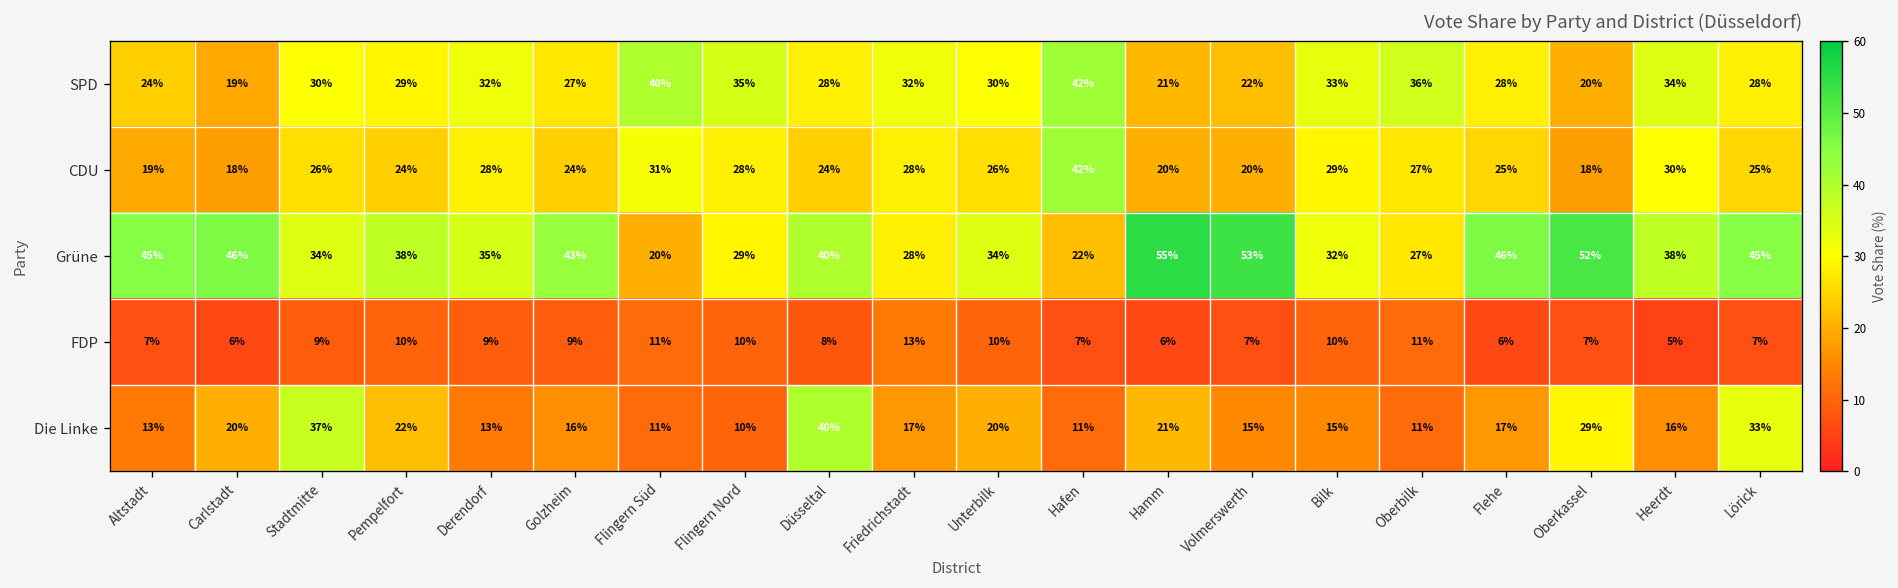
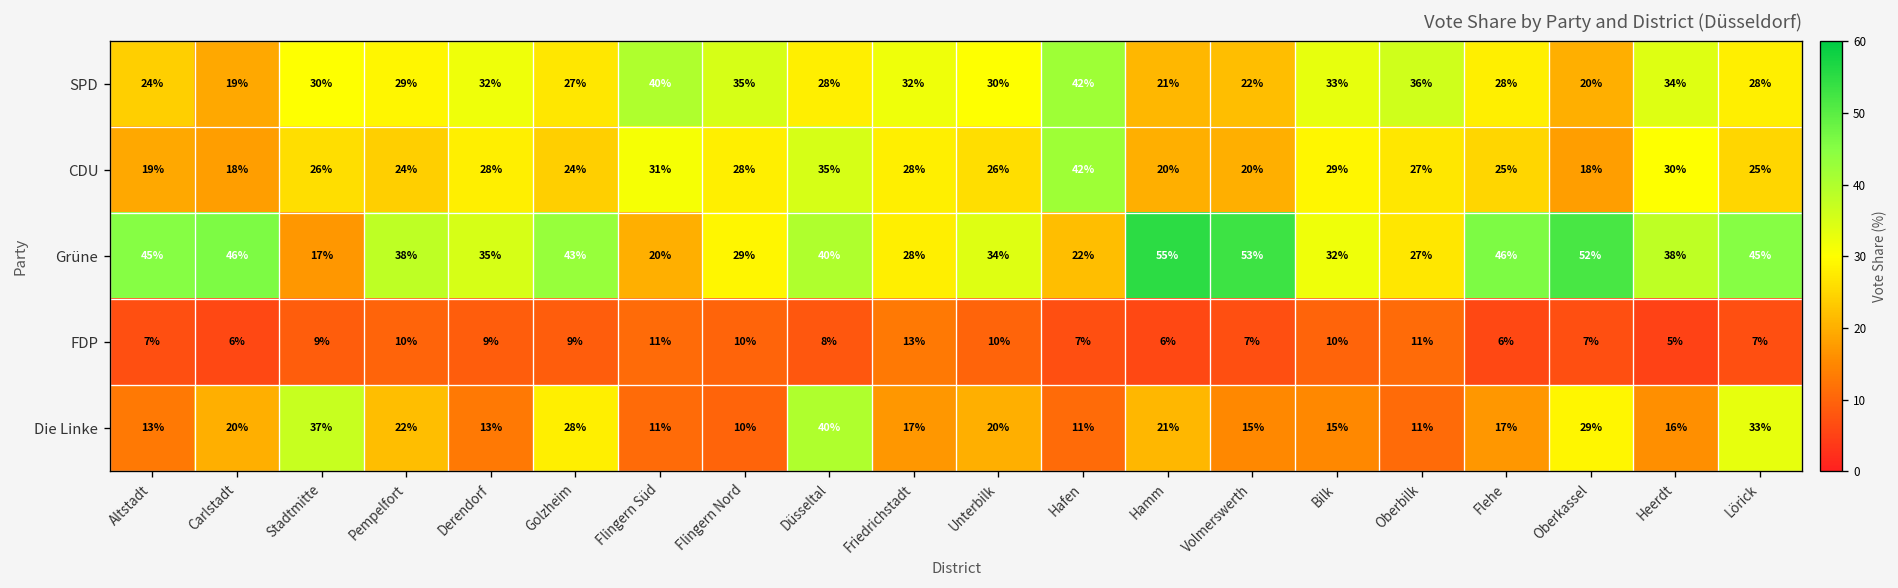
  {
    "SPD": {
      "Altstadt": "24%",
      "Carlstadt": "19%",
      "Stadtmitte": "30%",
      "Pempelfort": "29%",
      "Derendorf": "32%",
      "Golzheim": "27%",
      "Flingern Süd": "40%",
      "Flingern Nord": "35%",
      "Düsseltal": "28%",
      "Friedrichstadt": "32%",
      "Unterbilk": "30%",
      "Hafen": "42%",
      "Hamm": "21%",
      "Volmerswerth": "22%",
      "Bilk": "33%",
      "Oberbilk": "36%",
      "Flehe": "28%",
      "Oberkassel": "20%",
      "Heerdt": "34%",
      "Lörick": "28%"
    },
    "CDU": {
      "Altstadt": "19%",
      "Carlstadt": "18%",
      "Stadtmitte": "26%",
      "Pempelfort": "24%",
      "Derendorf": "28%",
      "Golzheim": "24%",
      "Flingern Süd": "31%",
      "Flingern Nord": "28%",
-     "Düsseltal": "24%",
+     "Düsseltal": "35%",
      "Friedrichstadt": "28%",
      "Unterbilk": "26%",
      "Hafen": "42%",
      "Hamm": "20%",
      "Volmerswerth": "20%",
      "Bilk": "29%",
      "Oberbilk": "27%",
      "Flehe": "25%",
      "Oberkassel": "18%",
      "Heerdt": "30%",
      "Lörick": "25%"
    },
    "Grüne": {
      "Altstadt": "45%",
      "Carlstadt": "46%",
-     "Stadtmitte": "34%",
+     "Stadtmitte": "17%",
      "Pempelfort": "38%",
      "Derendorf": "35%",
      "Golzheim": "43%",
      "Flingern Süd": "20%",
      "Flingern Nord": "29%",
      "Düsseltal": "40%",
      "Friedrichstadt": "28%",
      "Unterbilk": "34%",
      "Hafen": "22%",
      "Hamm": "55%",
      "Volmerswerth": "53%",
      "Bilk": "32%",
      "Oberbilk": "27%",
      "Flehe": "46%",
      "Oberkassel": "52%",
      "Heerdt": "38%",
      "Lörick": "45%"
    },
    "FDP": {
      "Altstadt": "7%",
      "Carlstadt": "6%",
      "Stadtmitte": "9%",
      "Pempelfort": "10%",
      "Derendorf": "9%",
      "Golzheim": "9%",
      "Flingern Süd": "11%",
      "Flingern Nord": "10%",
      "Düsseltal": "8%",
      "Friedrichstadt": "13%",
      "Unterbilk": "10%",
      "Hafen": "7%",
      "Hamm": "6%",
      "Volmerswerth": "7%",
      "Bilk": "10%",
      "Oberbilk": "11%",
      "Flehe": "6%",
      "Oberkassel": "7%",
      "Heerdt": "5%",
      "Lörick": "7%"
    },
    "Die Linke": {
      "Altstadt": "13%",
      "Carlstadt": "20%",
      "Stadtmitte": "37%",
      "Pempelfort": "22%",
      "Derendorf": "13%",
-     "Golzheim": "16%",
+     "Golzheim": "28%",
      "Flingern Süd": "11%",
      "Flingern Nord": "10%",
      "Düsseltal": "40%",
      "Friedrichstadt": "17%",
      "Unterbilk": "20%",
      "Hafen": "11%",
      "Hamm": "21%",
      "Volmerswerth": "15%",
      "Bilk": "15%",
      "Oberbilk": "11%",
      "Flehe": "17%",
      "Oberkassel": "29%",
      "Heerdt": "16%",
      "Lörick": "33%"
    }
  }
